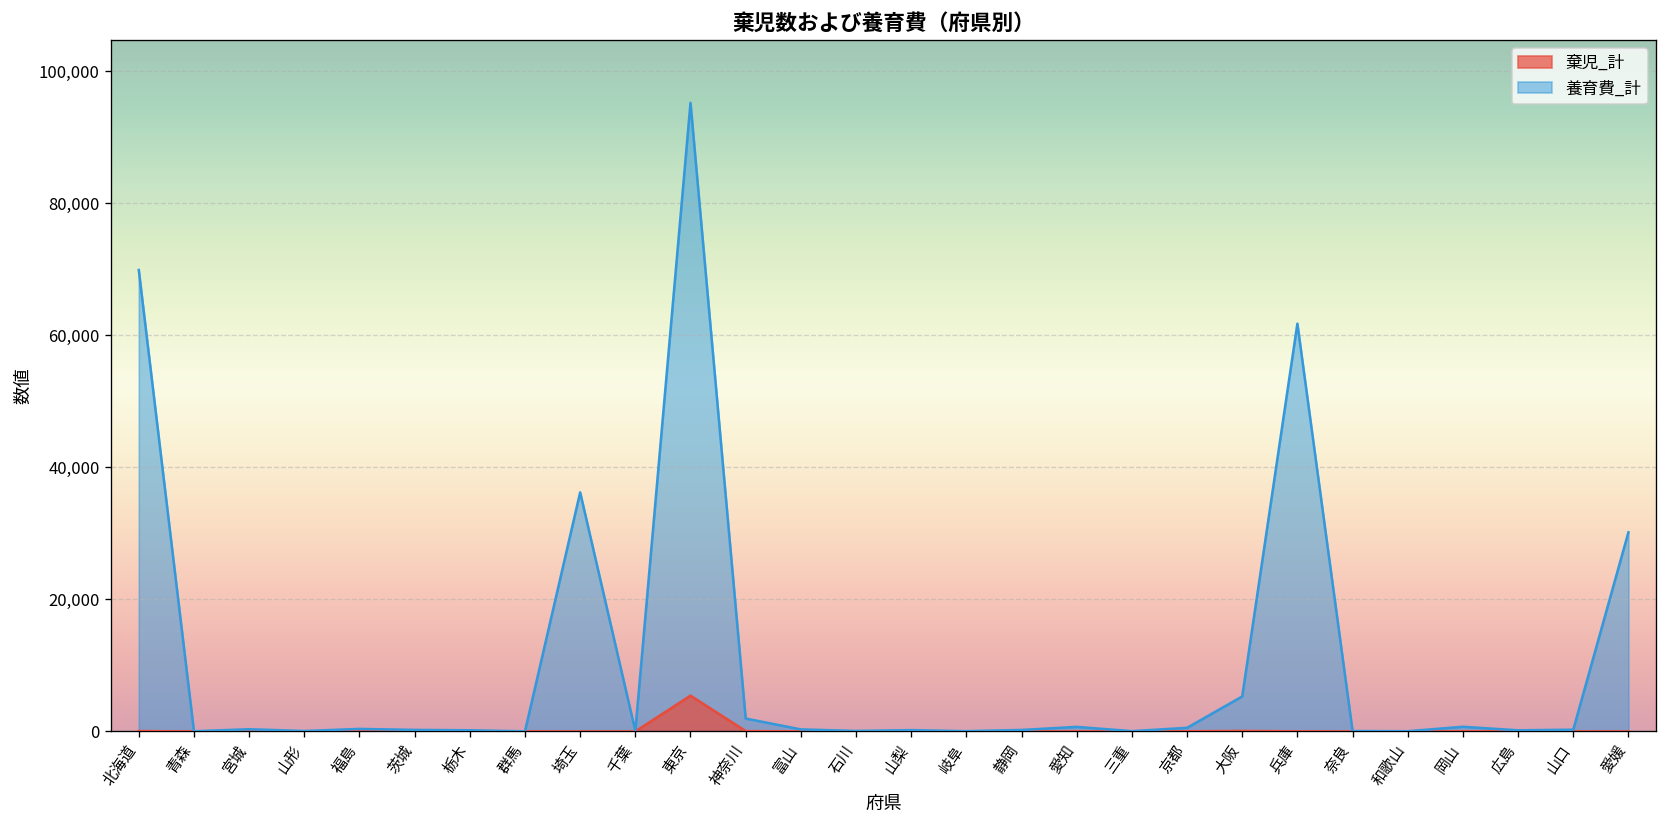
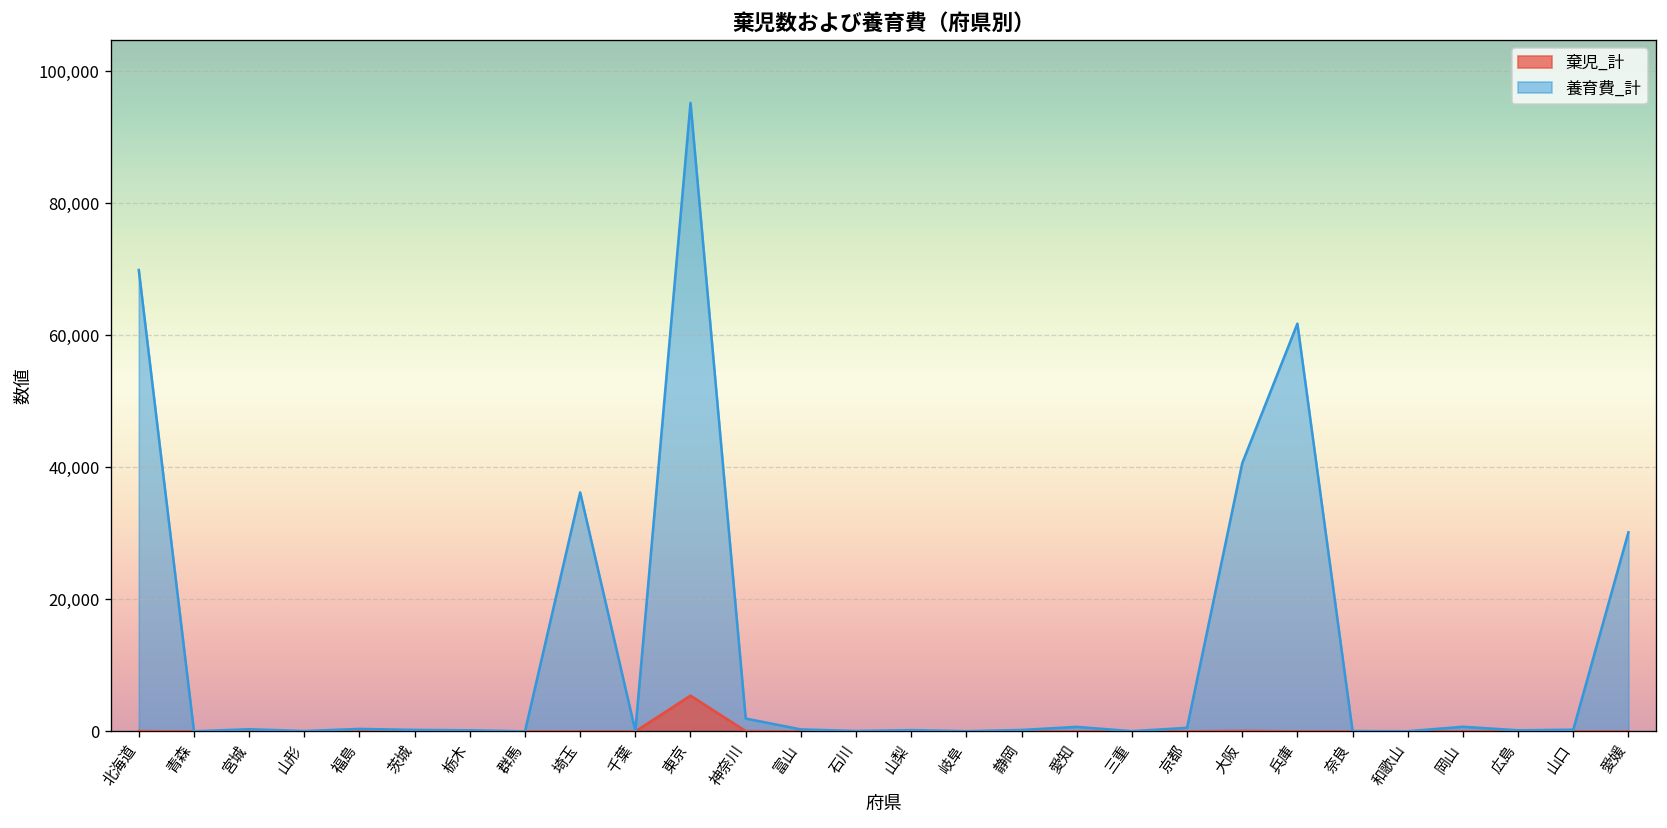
  {
    "棄児_計": {
      "北海道": "0",
      "埼玉": "0",
      "東京": "5,000",
      "神奈川": "0",
      "愛知": "0",
      "京都": "0",
      "大阪": "0",
      "兵庫": "0",
      "岡山": "0",
      "愛媛": "0"
    },
    "養育費_計": {
      "北海道": "70,000",
      "埼玉": "36,000",
      "東京": "95,000",
      "神奈川": "2,000",
      "愛知": "1,000",
      "京都": "1,000",
-     "大阪": "5,000",
+     "大阪": "41,000",
      "兵庫": "62,000",
      "岡山": "1,000",
      "愛媛": "30,000"
    }
  }
